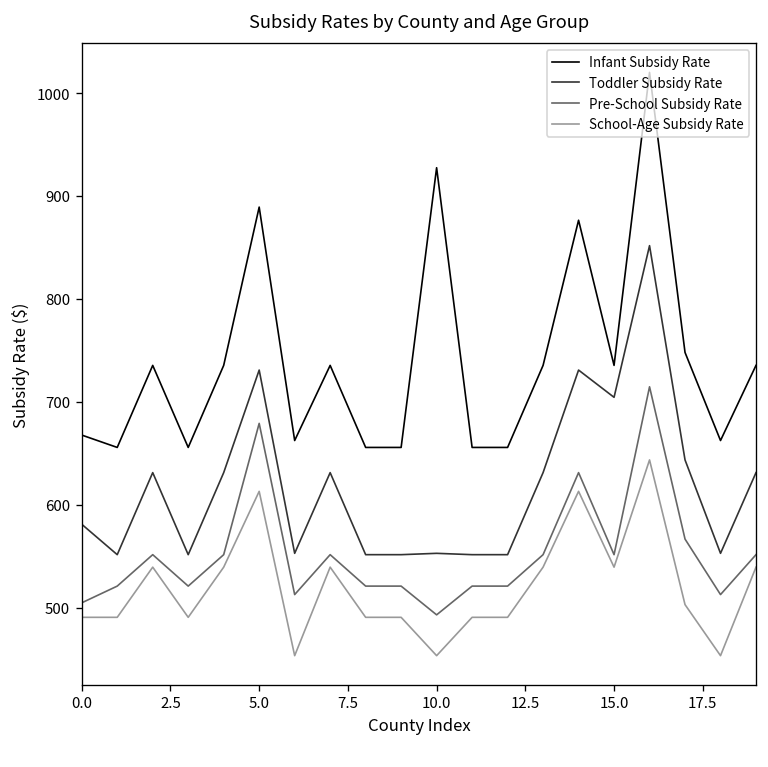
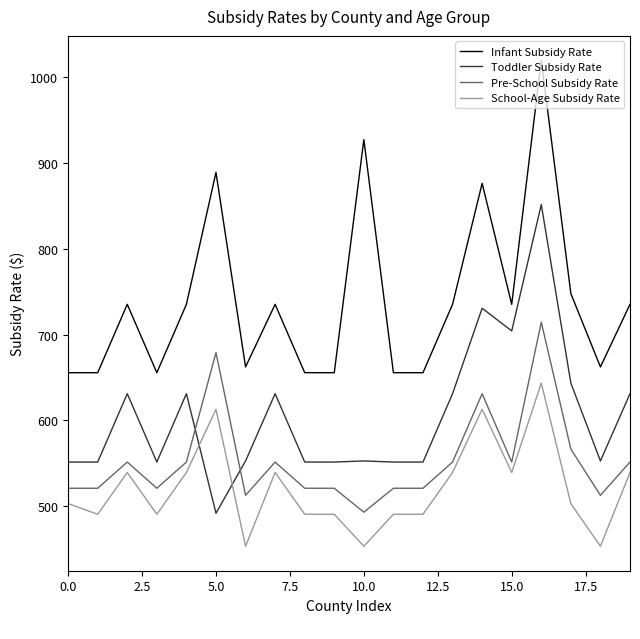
  {
    "Infant Subsidy Rate": {
-     "0.0": 670,
+     "0.0": 660,
      "5.0": 890,
      "10.0": 930,
      "15.0": 740
    },
    "Toddler Subsidy Rate": {
-     "0.0": 580,
-     "5.0": 730,
+     "0.0": 550,
+     "5.0": 490,
      "10.0": 550,
      "15.0": 700
    },
    "Pre-School Subsidy Rate": {
-     "0.0": 500,
+     "0.0": 520,
      "5.0": 680,
      "10.0": 490,
      "15.0": 550
    },
    "School-Age Subsidy Rate": {
-     "0.0": 490,
+     "0.0": 500,
      "5.0": 610,
      "10.0": 450,
      "15.0": 540
    }
  }
